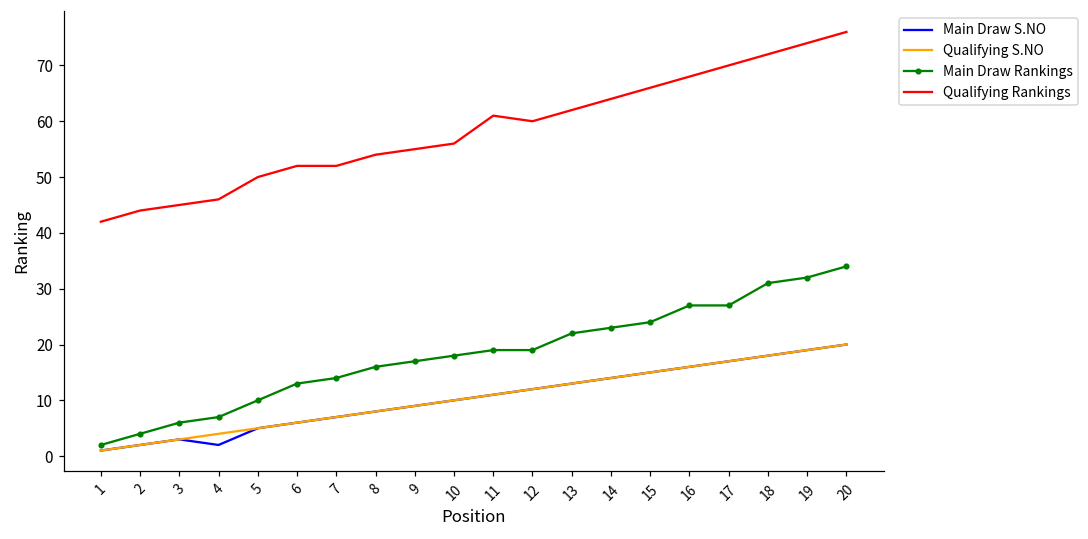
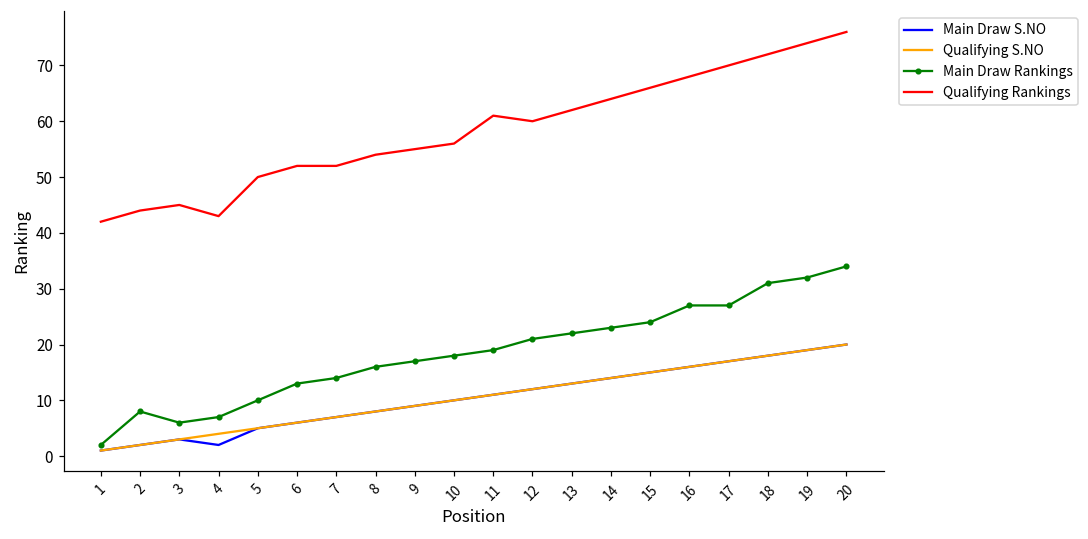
  {
    "Main Draw S.NO": {
      "4": 2
    },
    "Qualifying S.NO": {
      "4": 4
    },
    "Main Draw Rankings": {
      "1": 2,
-     "2": 4,
+     "2": 8,
      "3": 6,
      "4": 7,
      "5": 10,
      "6": 13,
      "7": 14,
      "8": 16,
      "9": 17,
      "10": 18,
      "11": 19,
-     "12": 19,
+     "12": 21,
      "13": 22,
      "14": 23,
      "15": 24,
      "16": 27,
      "17": 27,
      "18": 31,
      "19": 32,
      "20": 34
    },
    "Qualifying Rankings": {
      "1": 42,
      "2": 44,
      "3": 45,
-     "4": 46,
+     "4": 43,
      "5": 50,
      "6": 52,
      "7": 52,
      "8": 54,
      "9": 55,
      "10": 56,
      "11": 61,
      "12": 60,
      "13": 62,
      "14": 64,
      "15": 66,
      "16": 68,
      "17": 70,
      "18": 72,
      "19": 74,
      "20": 76
    }
  }
